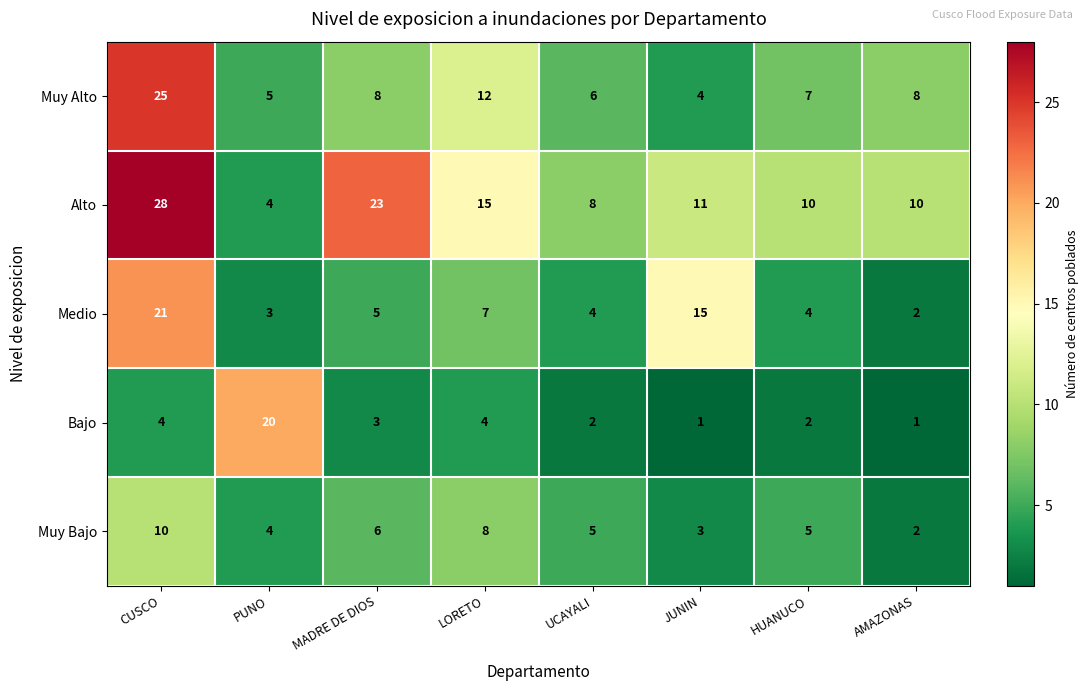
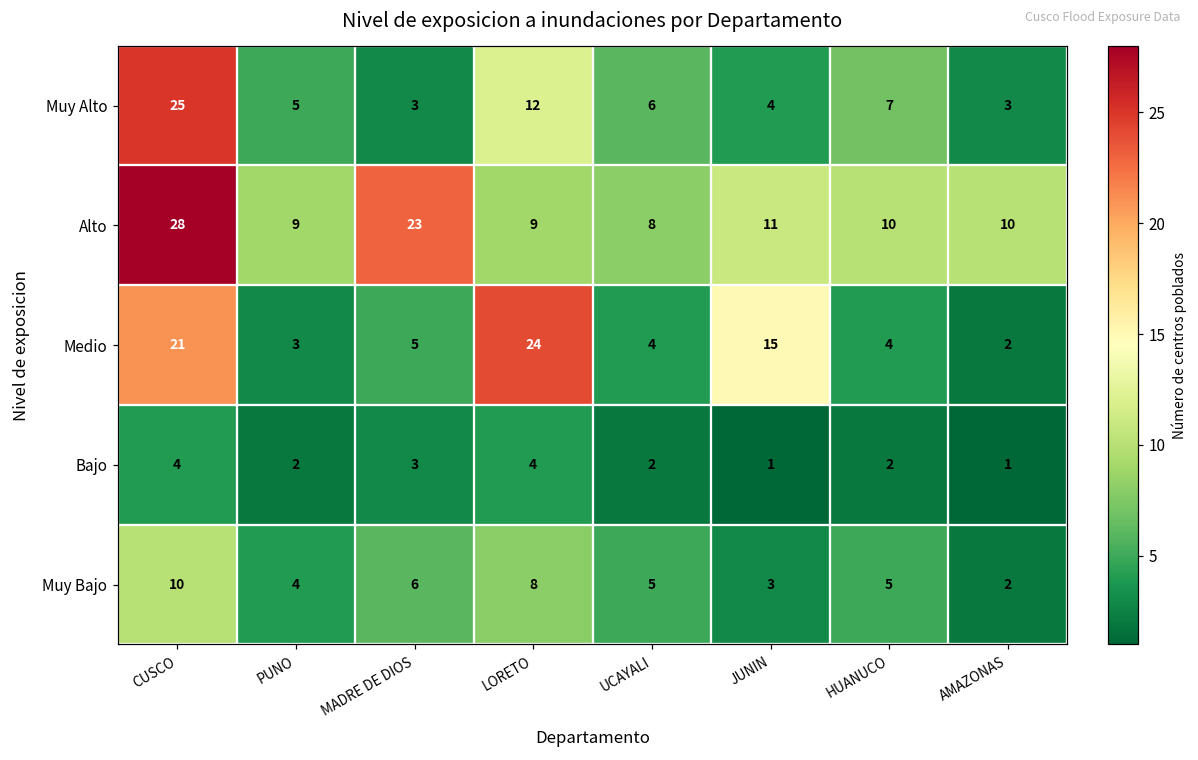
  {
    "Muy Alto": {
      "CUSCO": 25,
      "PUNO": 5,
-     "MADRE DE DIOS": 8,
+     "MADRE DE DIOS": 3,
      "LORETO": 12,
      "UCAYALI": 6,
      "JUNIN": 4,
      "HUANUCO": 7,
-     "AMAZONAS": 8
+     "AMAZONAS": 3
    },
    "Alto": {
      "CUSCO": 28,
-     "PUNO": 4,
+     "PUNO": 9,
      "MADRE DE DIOS": 23,
-     "LORETO": 15,
+     "LORETO": 9,
      "UCAYALI": 8,
      "JUNIN": 11,
      "HUANUCO": 10,
      "AMAZONAS": 10
    },
    "Medio": {
      "CUSCO": 21,
      "PUNO": 3,
      "MADRE DE DIOS": 5,
-     "LORETO": 7,
+     "LORETO": 24,
      "UCAYALI": 4,
      "JUNIN": 15,
      "HUANUCO": 4,
      "AMAZONAS": 2
    },
    "Bajo": {
      "CUSCO": 4,
-     "PUNO": 20,
+     "PUNO": 2,
      "MADRE DE DIOS": 3,
      "LORETO": 4,
      "UCAYALI": 2,
      "JUNIN": 1,
      "HUANUCO": 2,
      "AMAZONAS": 1
    },
    "Muy Bajo": {
      "CUSCO": 10,
      "PUNO": 4,
      "MADRE DE DIOS": 6,
      "LORETO": 8,
      "UCAYALI": 5,
      "JUNIN": 3,
      "HUANUCO": 5,
      "AMAZONAS": 2
    }
  }
